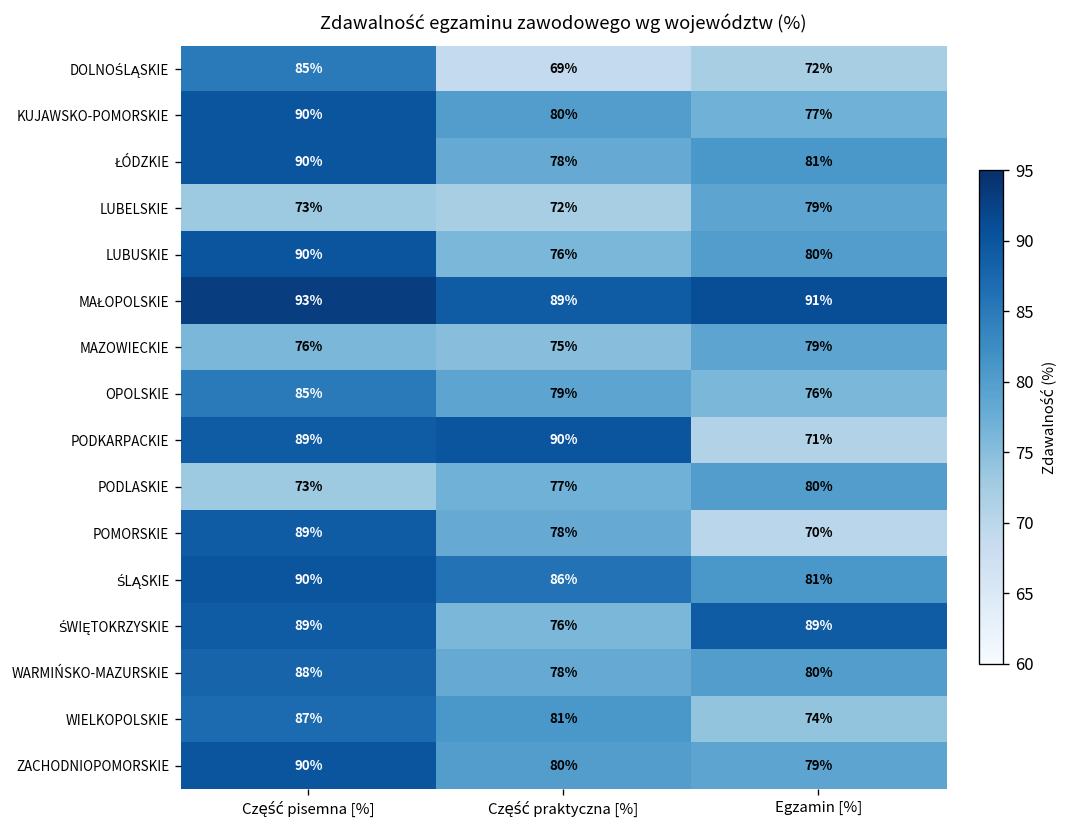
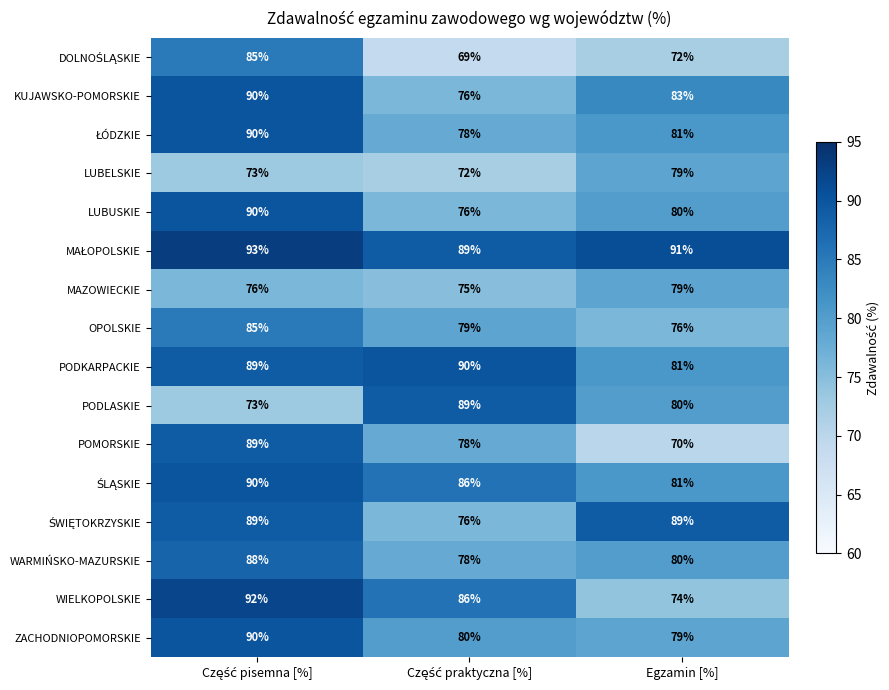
  {
    "DOLNOŚLĄSKIE": {
      "Część pisemna [%]": "85%",
      "Część praktyczna [%]": "69%",
      "Egzamin [%]": "72%"
    },
    "KUJAWSKO-POMORSKIE": {
      "Część pisemna [%]": "90%",
-     "Część praktyczna [%]": "80%",
-     "Egzamin [%]": "77%"
+     "Część praktyczna [%]": "76%",
+     "Egzamin [%]": "83%"
    },
    "ŁÓDZKIE": {
      "Część pisemna [%]": "90%",
      "Część praktyczna [%]": "78%",
      "Egzamin [%]": "81%"
    },
    "LUBELSKIE": {
      "Część pisemna [%]": "73%",
      "Część praktyczna [%]": "72%",
      "Egzamin [%]": "79%"
    },
    "LUBUSKIE": {
      "Część pisemna [%]": "90%",
      "Część praktyczna [%]": "76%",
      "Egzamin [%]": "80%"
    },
    "MAŁOPOLSKIE": {
      "Część pisemna [%]": "93%",
      "Część praktyczna [%]": "89%",
      "Egzamin [%]": "91%"
    },
    "MAZOWIECKIE": {
      "Część pisemna [%]": "76%",
      "Część praktyczna [%]": "75%",
      "Egzamin [%]": "79%"
    },
    "OPOLSKIE": {
      "Część pisemna [%]": "85%",
      "Część praktyczna [%]": "79%",
      "Egzamin [%]": "76%"
    },
    "PODKARPACKIE": {
      "Część pisemna [%]": "89%",
      "Część praktyczna [%]": "90%",
-     "Egzamin [%]": "71%"
+     "Egzamin [%]": "81%"
    },
    "PODLASKIE": {
      "Część pisemna [%]": "73%",
-     "Część praktyczna [%]": "77%",
+     "Część praktyczna [%]": "89%",
      "Egzamin [%]": "80%"
    },
    "POMORSKIE": {
      "Część pisemna [%]": "89%",
      "Część praktyczna [%]": "78%",
      "Egzamin [%]": "70%"
    },
    "ŚLĄSKIE": {
      "Część pisemna [%]": "90%",
      "Część praktyczna [%]": "86%",
      "Egzamin [%]": "81%"
    },
    "ŚWIĘTOKRZYSKIE": {
      "Część pisemna [%]": "89%",
      "Część praktyczna [%]": "76%",
      "Egzamin [%]": "89%"
    },
    "WARMIŃSKO-MAZURSKIE": {
      "Część pisemna [%]": "88%",
      "Część praktyczna [%]": "78%",
      "Egzamin [%]": "80%"
    },
    "WIELKOPOLSKIE": {
-     "Część pisemna [%]": "87%",
-     "Część praktyczna [%]": "81%",
+     "Część pisemna [%]": "92%",
+     "Część praktyczna [%]": "86%",
      "Egzamin [%]": "74%"
    },
    "ZACHODNIOPOMORSKIE": {
      "Część pisemna [%]": "90%",
      "Część praktyczna [%]": "80%",
      "Egzamin [%]": "79%"
    }
  }
